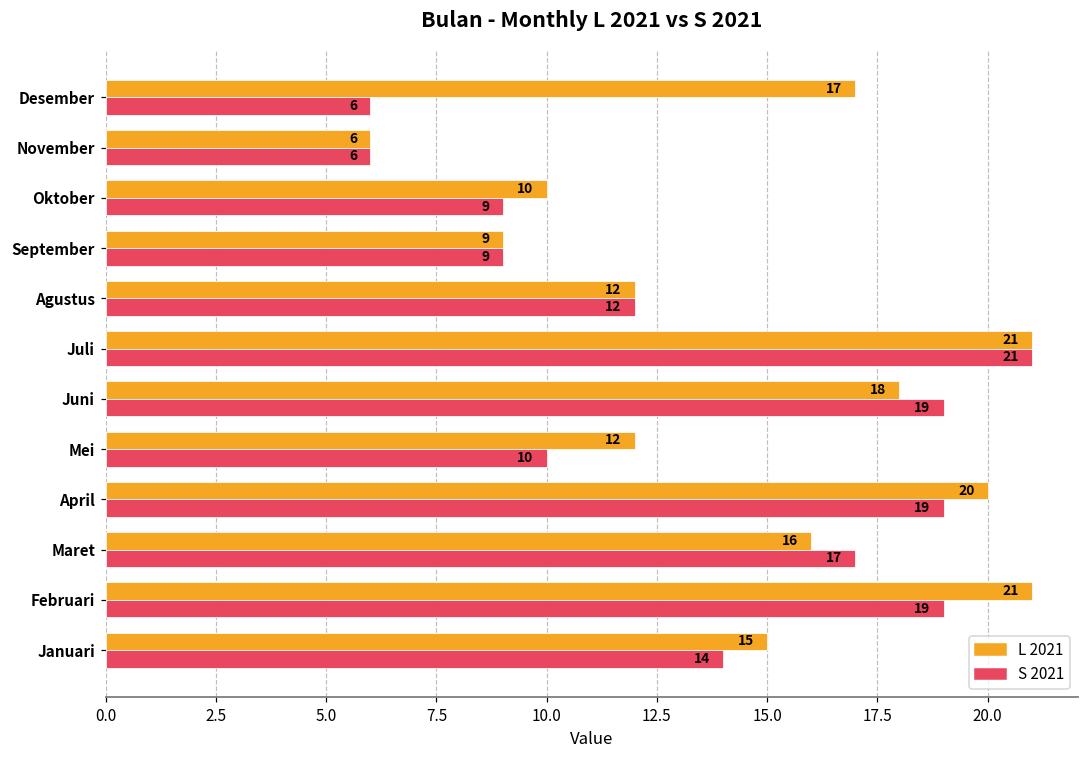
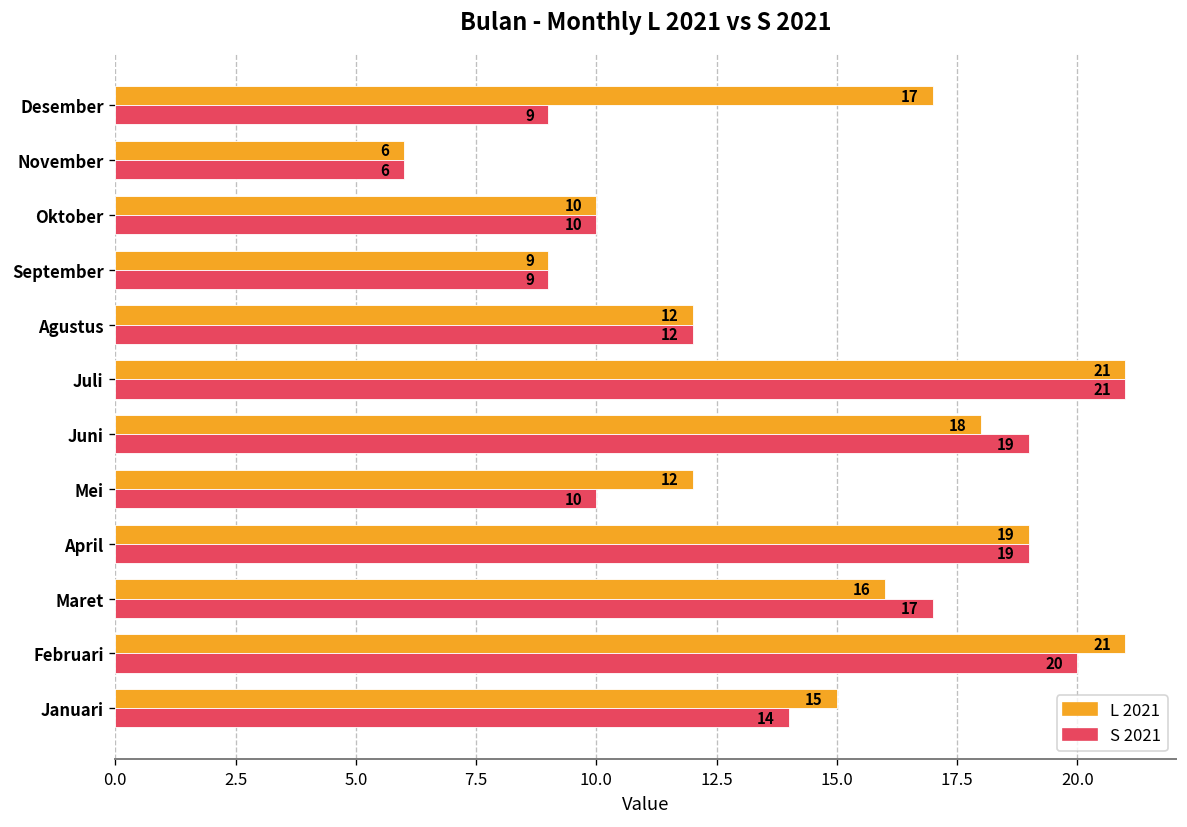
  {
    "L 2021": {
      "Desember": 17,
      "November": 6,
      "Oktober": 10,
      "September": 9,
      "Agustus": 12,
      "Juli": 21,
      "Juni": 18,
      "Mei": 12,
-     "April": 20,
+     "April": 19,
      "Maret": 16,
      "Februari": 21,
      "Januari": 15
    },
    "S 2021": {
-     "Desember": 6,
+     "Desember": 9,
      "November": 6,
-     "Oktober": 9,
+     "Oktober": 10,
      "September": 9,
      "Agustus": 12,
      "Juli": 21,
      "Juni": 19,
      "Mei": 10,
      "April": 19,
      "Maret": 17,
-     "Februari": 19,
+     "Februari": 20,
      "Januari": 14
    }
  }
